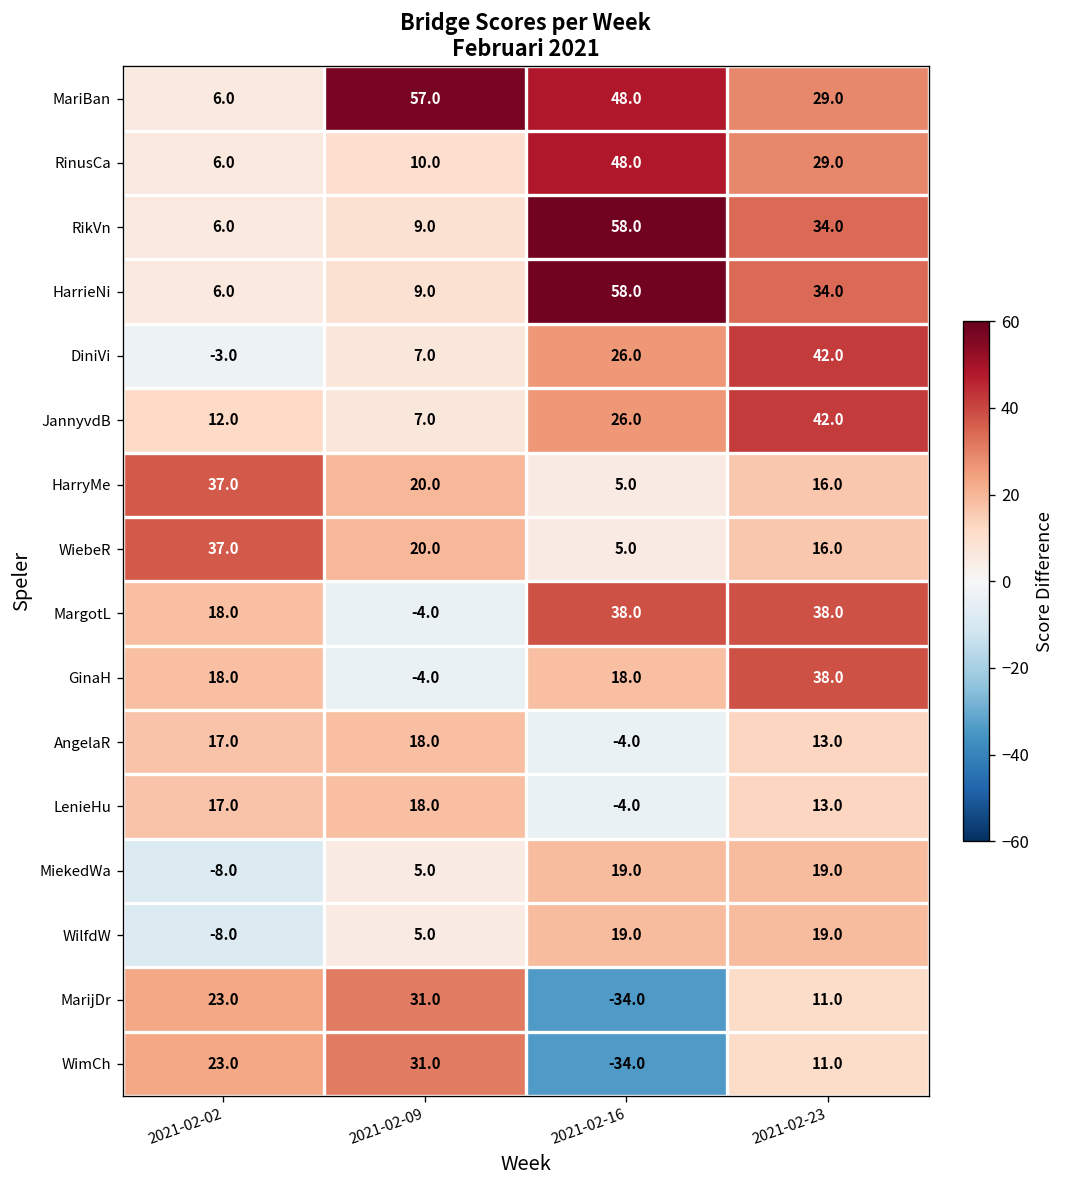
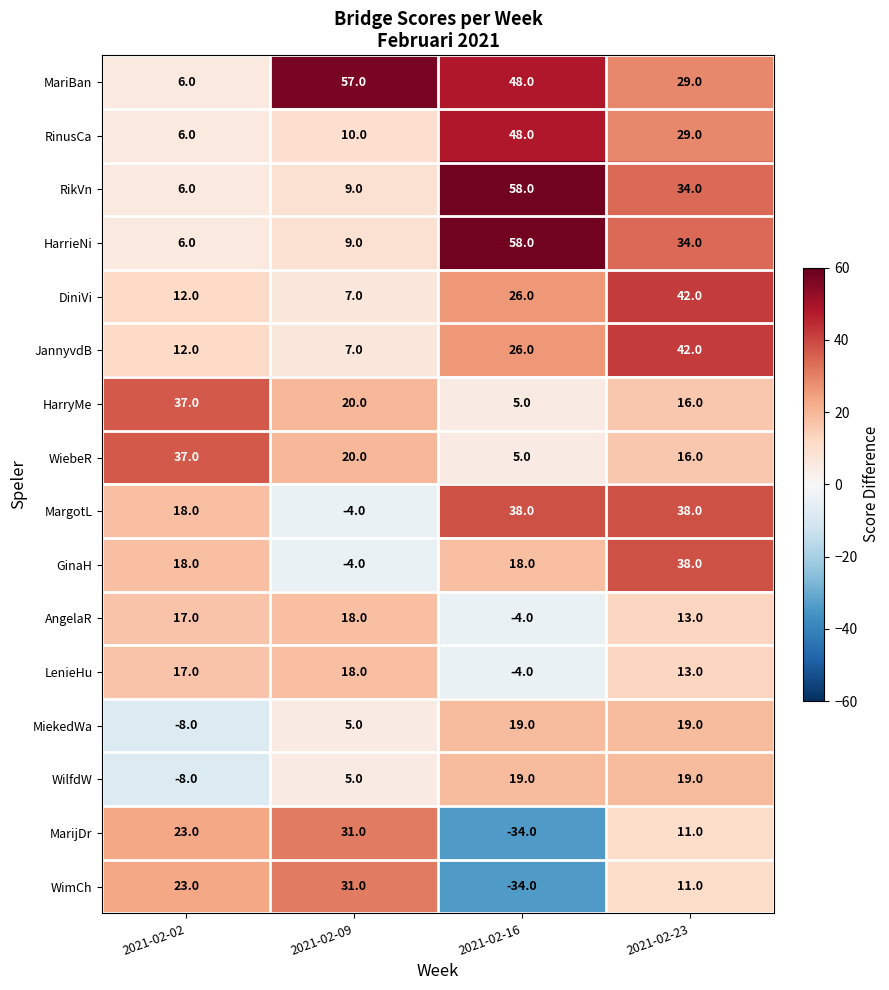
  {
    "MariBan": {
      "2021-02-02": 6.0,
      "2021-02-09": 57.0,
      "2021-02-16": 48.0,
      "2021-02-23": 29.0
    },
    "RinusCa": {
      "2021-02-02": 6.0,
      "2021-02-09": 10.0,
      "2021-02-16": 48.0,
      "2021-02-23": 29.0
    },
    "RikVn": {
      "2021-02-02": 6.0,
      "2021-02-09": 9.0,
      "2021-02-16": 58.0,
      "2021-02-23": 34.0
    },
    "HarrieNi": {
      "2021-02-02": 6.0,
      "2021-02-09": 9.0,
      "2021-02-16": 58.0,
      "2021-02-23": 34.0
    },
    "DiniVi": {
-     "2021-02-02": -3.0,
+     "2021-02-02": 12.0,
      "2021-02-09": 7.0,
      "2021-02-16": 26.0,
      "2021-02-23": 42.0
    },
    "JannyvdB": {
      "2021-02-02": 12.0,
      "2021-02-09": 7.0,
      "2021-02-16": 26.0,
      "2021-02-23": 42.0
    },
    "HarryMe": {
      "2021-02-02": 37.0,
      "2021-02-09": 20.0,
      "2021-02-16": 5.0,
      "2021-02-23": 16.0
    },
    "WiebeR": {
      "2021-02-02": 37.0,
      "2021-02-09": 20.0,
      "2021-02-16": 5.0,
      "2021-02-23": 16.0
    },
    "MargotL": {
      "2021-02-02": 18.0,
      "2021-02-09": -4.0,
      "2021-02-16": 38.0,
      "2021-02-23": 38.0
    },
    "GinaH": {
      "2021-02-02": 18.0,
      "2021-02-09": -4.0,
      "2021-02-16": 18.0,
      "2021-02-23": 38.0
    },
    "AngelaR": {
      "2021-02-02": 17.0,
      "2021-02-09": 18.0,
      "2021-02-16": -4.0,
      "2021-02-23": 13.0
    },
    "LenieHu": {
      "2021-02-02": 17.0,
      "2021-02-09": 18.0,
      "2021-02-16": -4.0,
      "2021-02-23": 13.0
    },
    "MiekedWa": {
      "2021-02-02": -8.0,
      "2021-02-09": 5.0,
      "2021-02-16": 19.0,
      "2021-02-23": 19.0
    },
    "WilfdW": {
      "2021-02-02": -8.0,
      "2021-02-09": 5.0,
      "2021-02-16": 19.0,
      "2021-02-23": 19.0
    },
    "MarijDr": {
      "2021-02-02": 23.0,
      "2021-02-09": 31.0,
      "2021-02-16": -34.0,
      "2021-02-23": 11.0
    },
    "WimCh": {
      "2021-02-02": 23.0,
      "2021-02-09": 31.0,
      "2021-02-16": -34.0,
      "2021-02-23": 11.0
    }
  }
